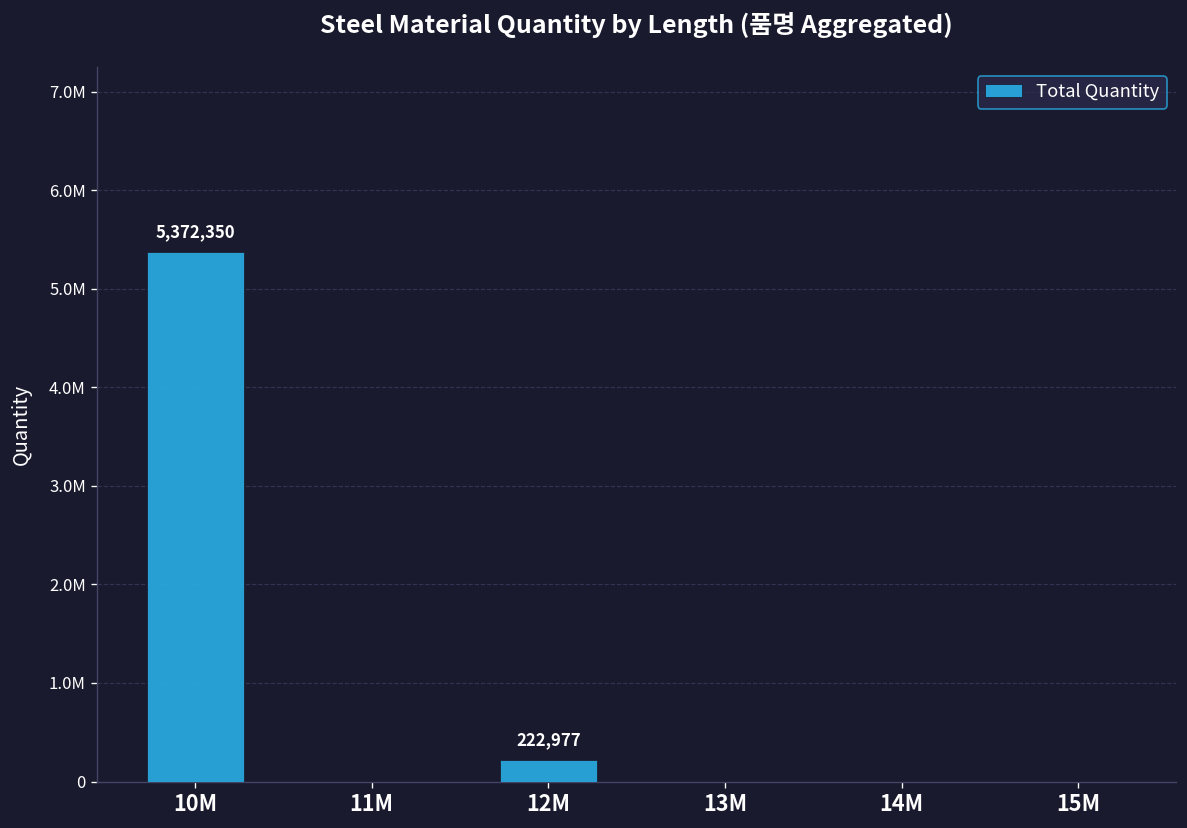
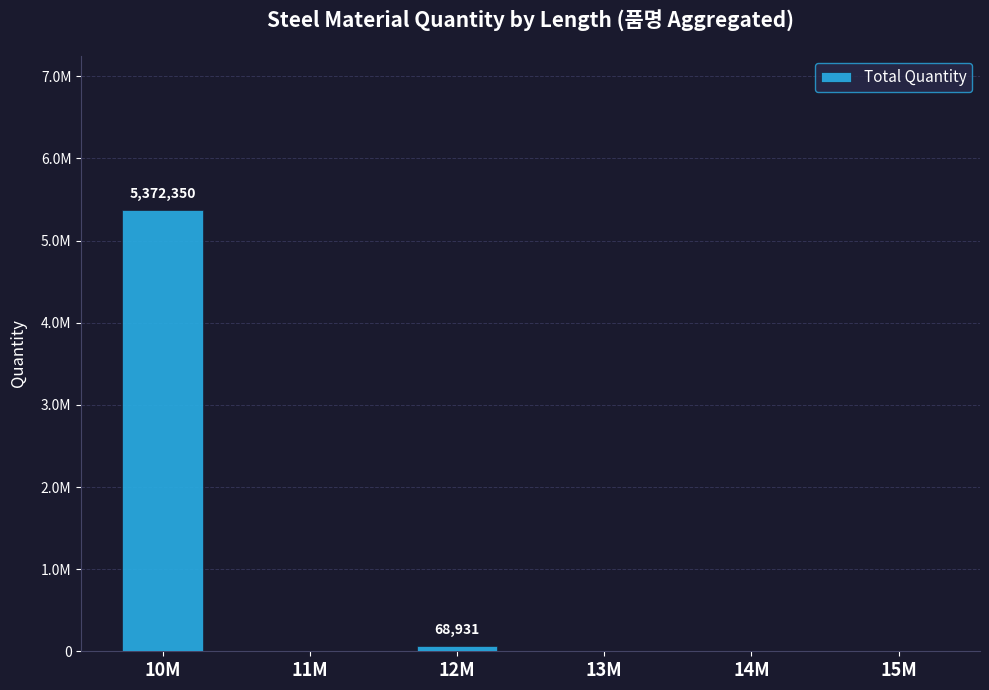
  {
    "10M": "5,372,350",
-   "12M": "222,977"
+   "12M": "68,931"
  }
